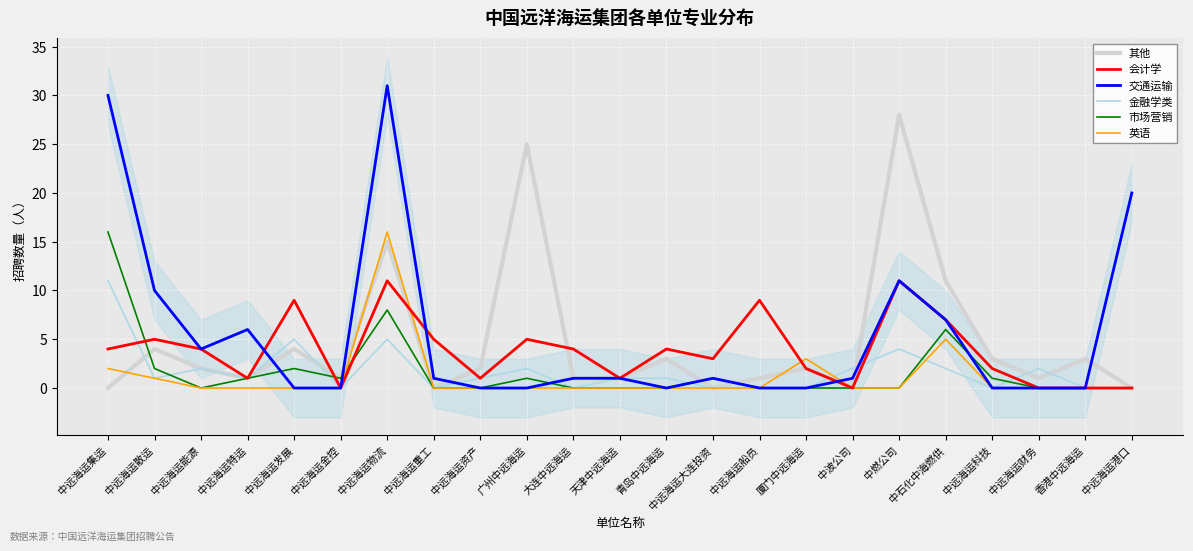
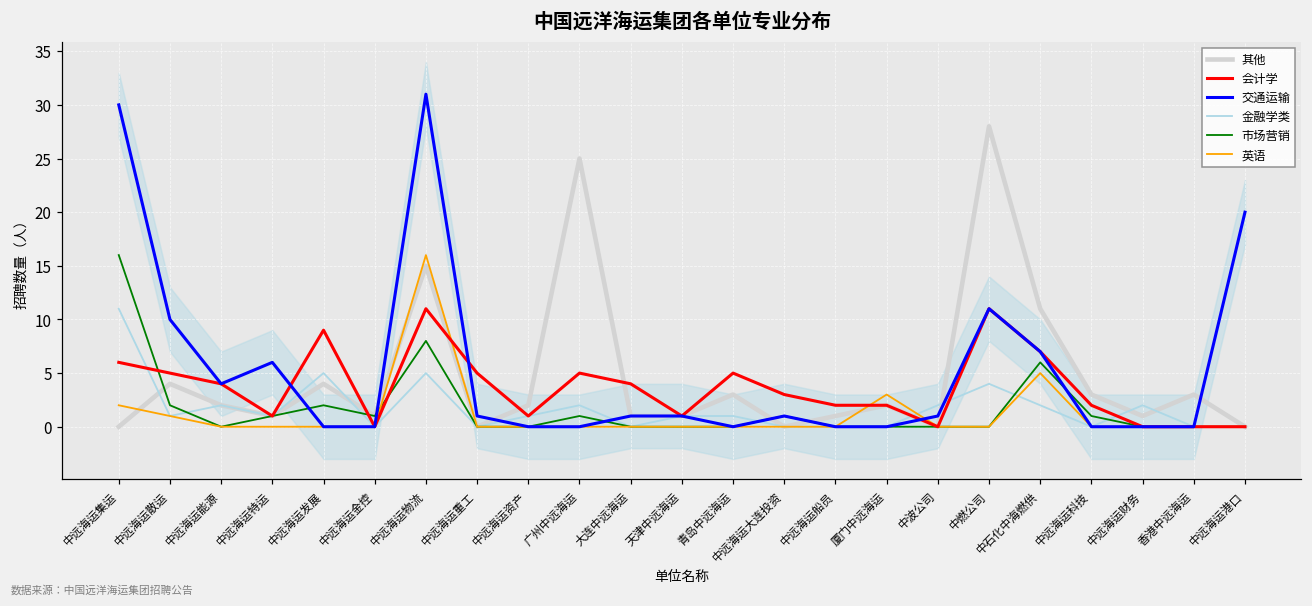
  {
    "会计学": {
-     "中远海运集运": 4,
+     "中远海运集运": 6,
      "中远海运散运": 5,
      "中远海运发展": 9,
      "中远海运物流": 11,
      "中远海运重工": 5,
      "广州中远海运": 5,
-     "青岛中远海运": 4,
+     "青岛中远海运": 5,
      "中远海运大连投资": 3,
-     "中远海运船员": 9,
+     "中远海运船员": 2,
      "中远海运科技": 2
    },
    "交通运输": {
      "中远海运集运": 30,
      "中远海运散运": 10,
      "中远海运特运": 6,
      "中远海运物流": 31,
      "中远海运重工": 1,
      "中波公司": 1,
      "中远海运港口": 20
    },
    "市场营销": {
      "中远海运集运": 16,
      "中远海运散运": 2,
      "中远海运发展": 2,
      "中远海运物流": 8,
      "广州中远海运": 1,
      "中石化中海燃供": 6,
      "中远海运科技": 1
    },
    "英语": {
      "中远海运集运": 2,
      "中远海运特运": 0,
      "中远海运物流": 16,
      "中石化中海燃供": 5
    }
  }
